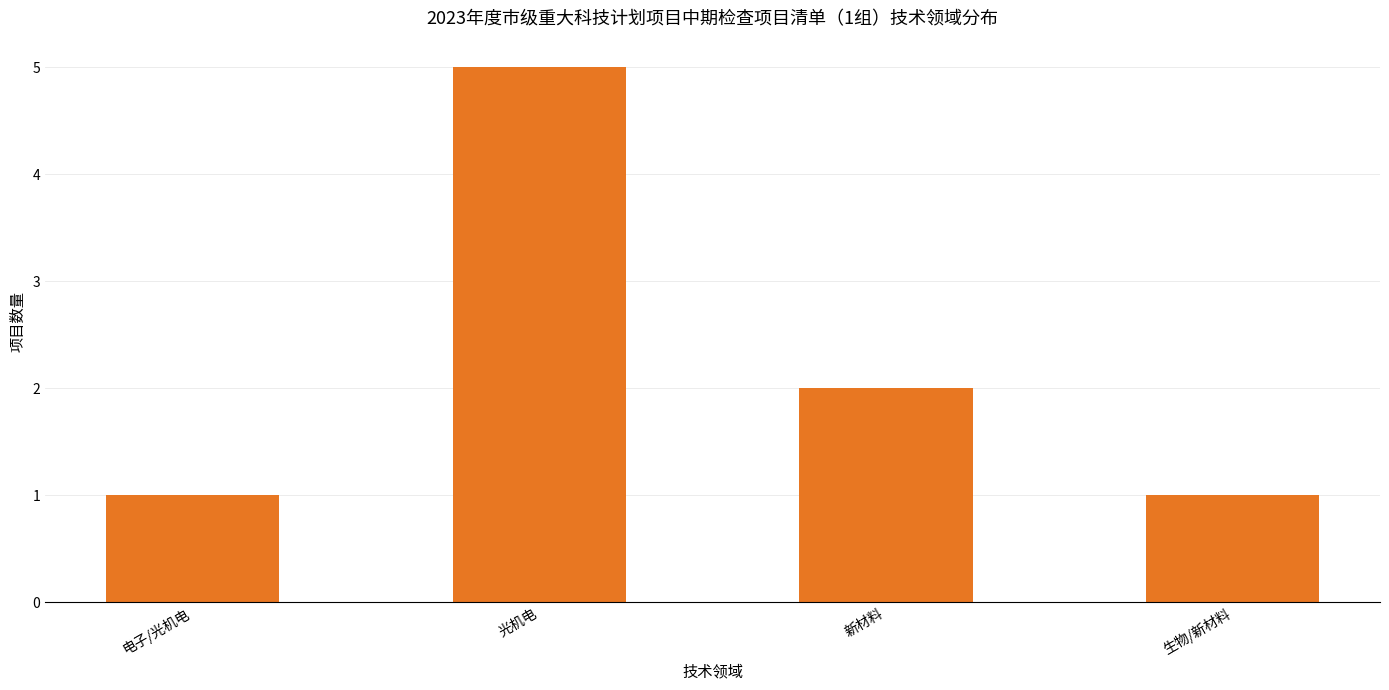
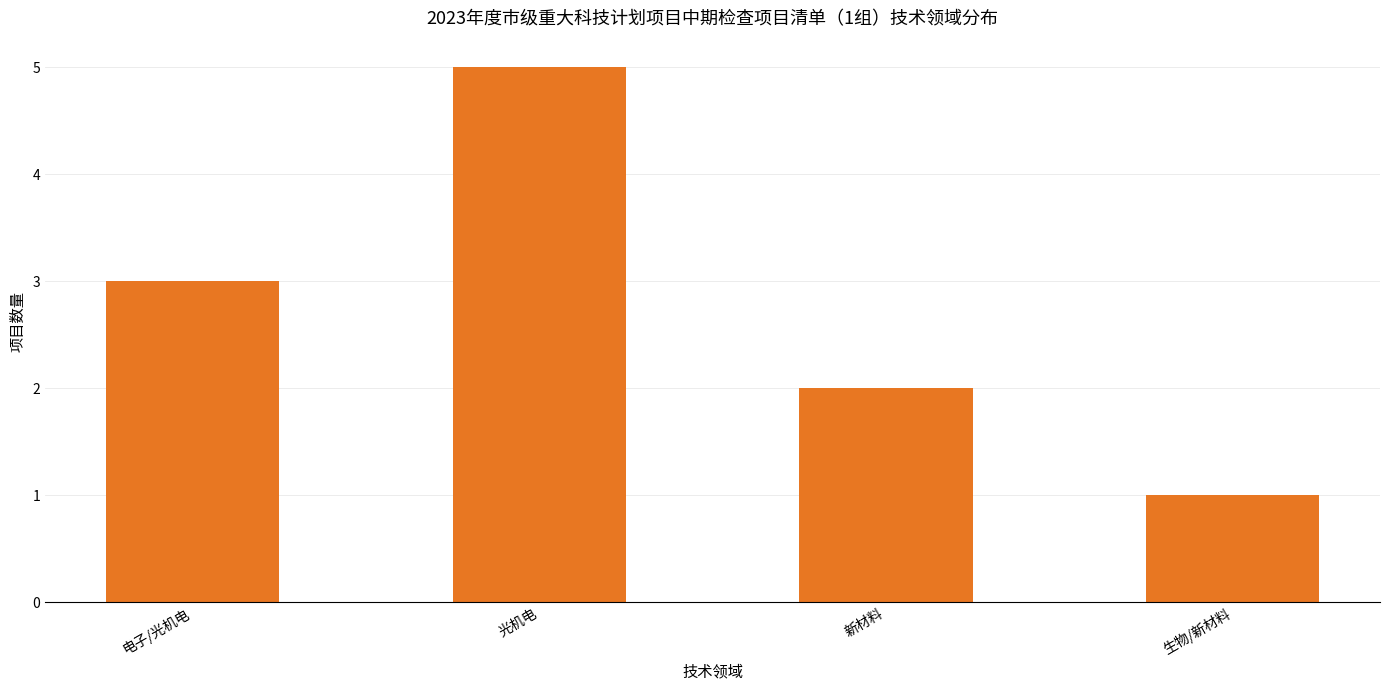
  {
-   "电子/光机电": 1,
+   "电子/光机电": 3,
    "光机电": 5,
    "新材料": 2,
    "生物/新材料": 1
  }
